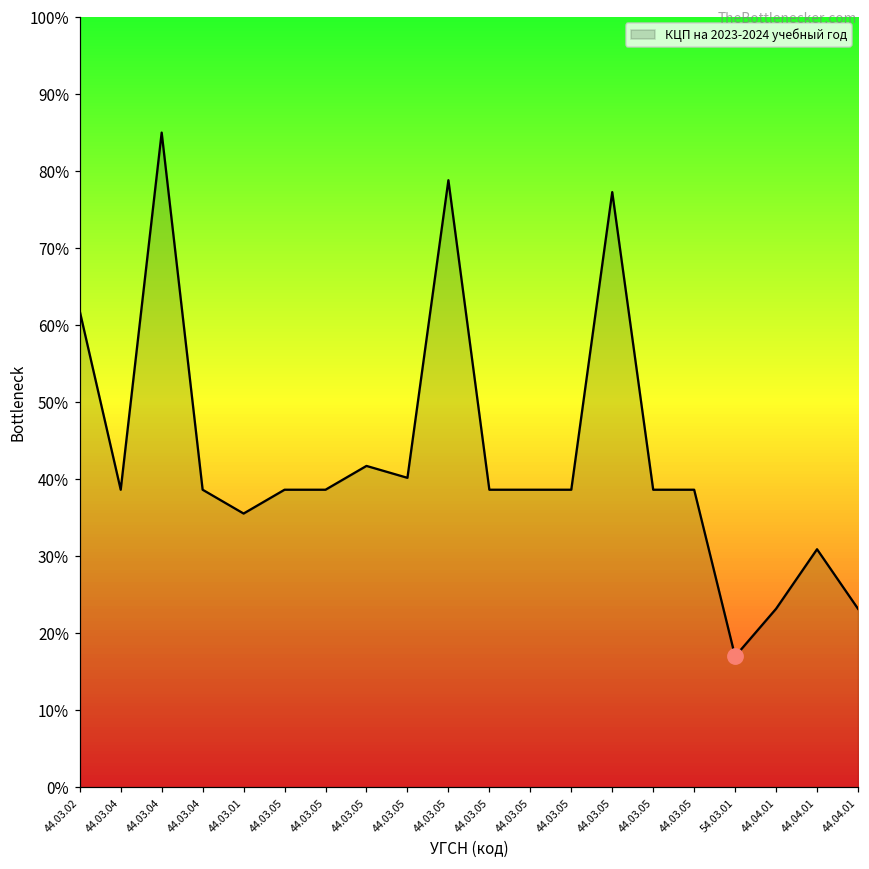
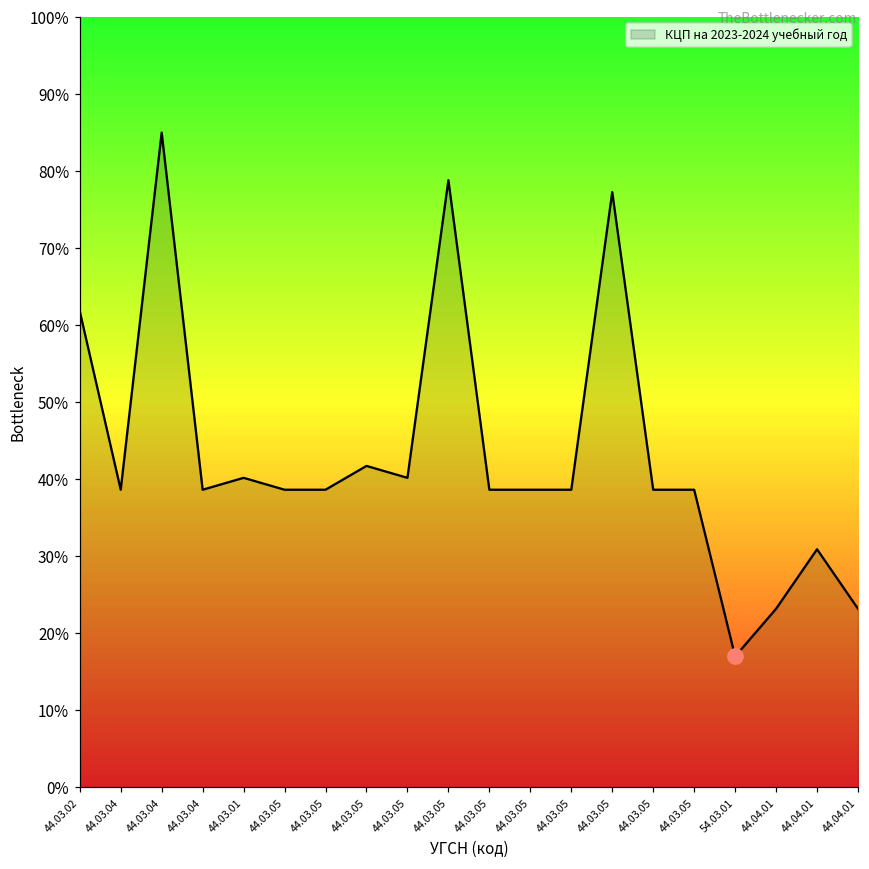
  {
    "КЦП на 2023-2024 учебный год": {
      "44.03.02": "62%",
-     "44.03.01": "36%"
+     "44.03.01": "40%"
    }
  }
